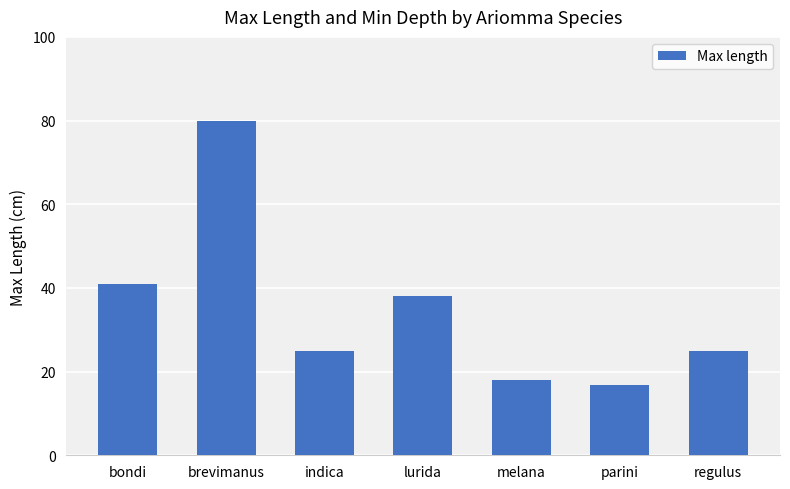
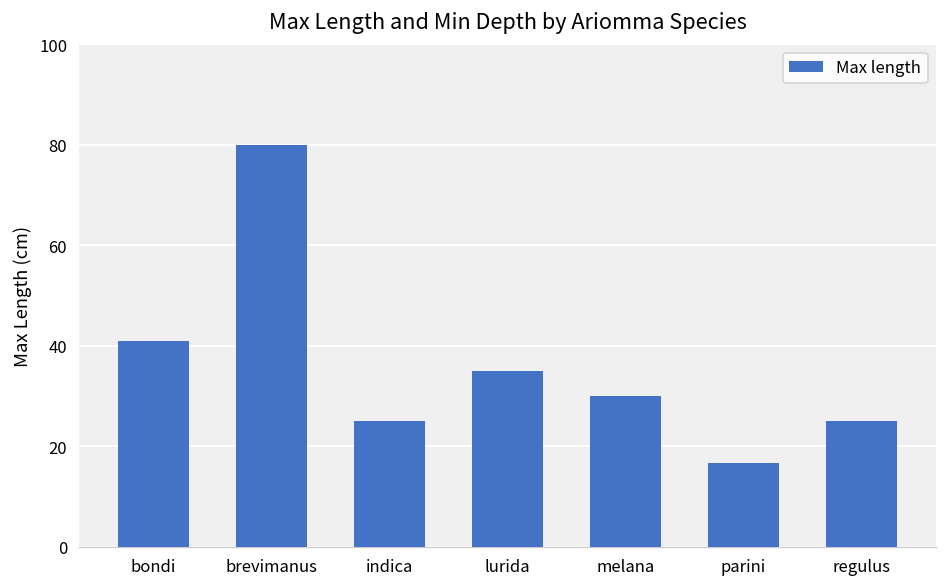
  {
    "bondi": 41,
    "brevimanus": 80,
    "indica": 25,
-   "lurida": 38,
-   "melana": 18,
+   "lurida": 35,
+   "melana": 30,
    "parini": 17,
    "regulus": 25
  }
